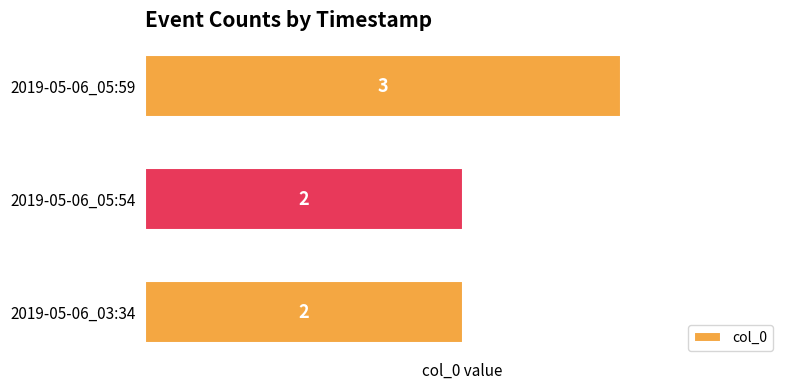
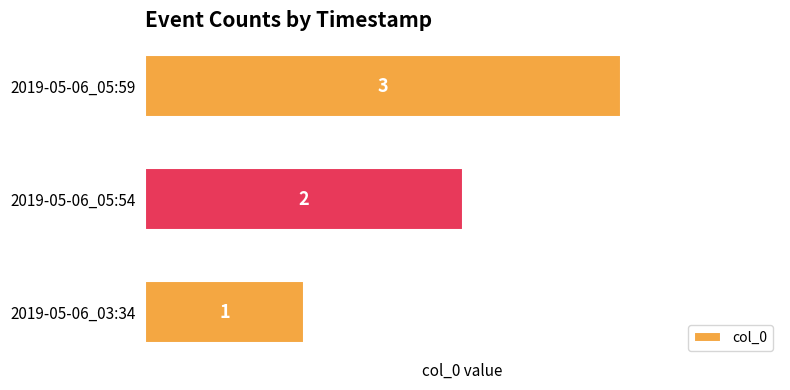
  {
    "2019-05-06_05:59": 3,
    "2019-05-06_05:54": 2,
-   "2019-05-06_03:34": 2
+   "2019-05-06_03:34": 1
  }
